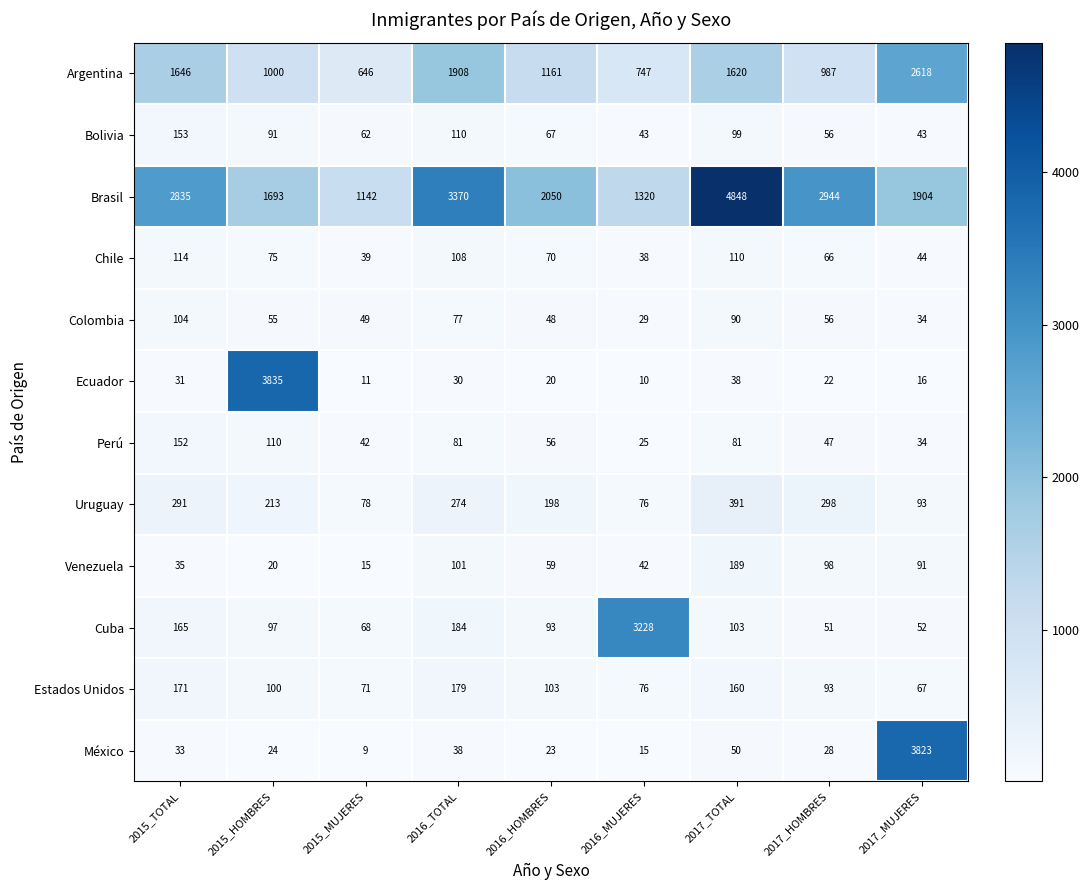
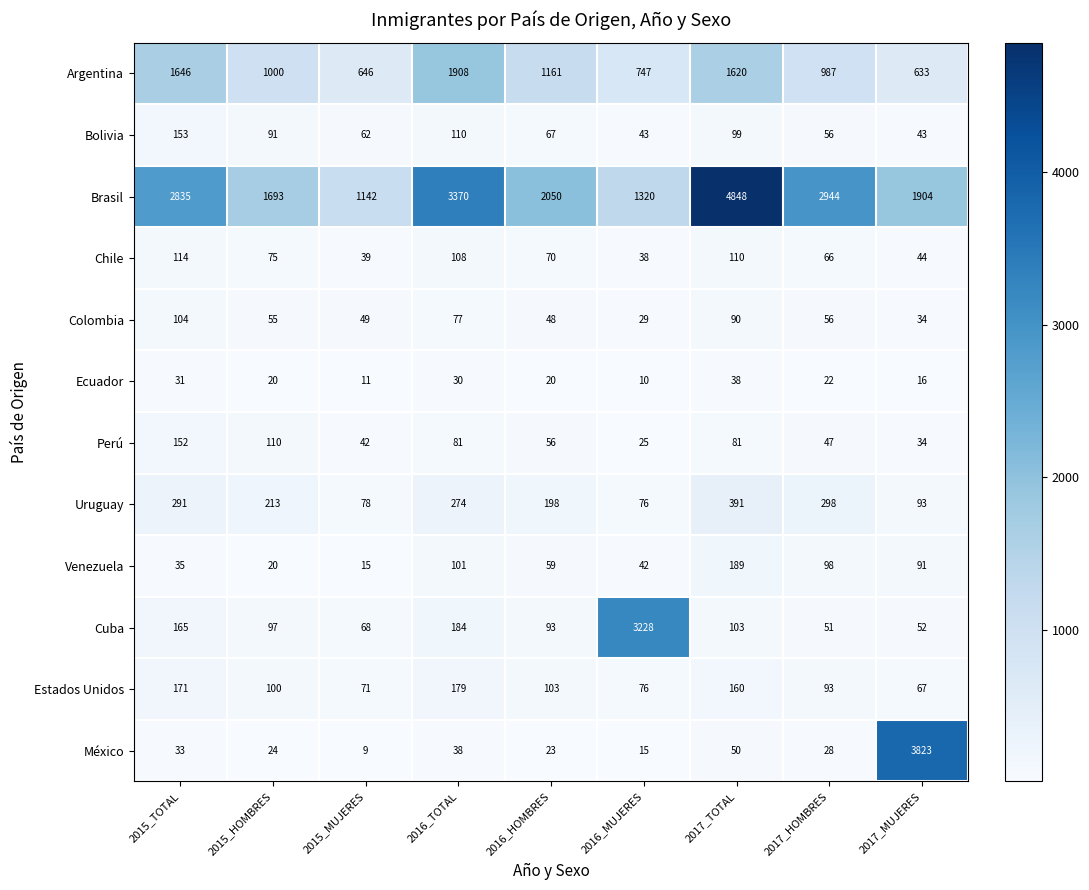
  {
    "Argentina": {
      "2015_TOTAL": 1646,
      "2015_HOMBRES": 1000,
      "2015_MUJERES": 646,
      "2016_TOTAL": 1908,
      "2016_HOMBRES": 1161,
      "2016_MUJERES": 747,
      "2017_TOTAL": 1620,
      "2017_HOMBRES": 987,
-     "2017_MUJERES": 2618
+     "2017_MUJERES": 633
    },
    "Bolivia": {
      "2015_TOTAL": 153,
      "2015_HOMBRES": 91,
      "2015_MUJERES": 62,
      "2016_TOTAL": 110,
      "2016_HOMBRES": 67,
      "2016_MUJERES": 43,
      "2017_TOTAL": 99,
      "2017_HOMBRES": 56,
      "2017_MUJERES": 43
    },
    "Brasil": {
      "2015_TOTAL": 2835,
      "2015_HOMBRES": 1693,
      "2015_MUJERES": 1142,
      "2016_TOTAL": 3370,
      "2016_HOMBRES": 2050,
      "2016_MUJERES": 1320,
      "2017_TOTAL": 4848,
      "2017_HOMBRES": 2944,
      "2017_MUJERES": 1904
    },
    "Chile": {
      "2015_TOTAL": 114,
      "2015_HOMBRES": 75,
      "2015_MUJERES": 39,
      "2016_TOTAL": 108,
      "2016_HOMBRES": 70,
      "2016_MUJERES": 38,
      "2017_TOTAL": 110,
      "2017_HOMBRES": 66,
      "2017_MUJERES": 44
    },
    "Colombia": {
      "2015_TOTAL": 104,
      "2015_HOMBRES": 55,
      "2015_MUJERES": 49,
      "2016_TOTAL": 77,
      "2016_HOMBRES": 48,
      "2016_MUJERES": 29,
      "2017_TOTAL": 90,
      "2017_HOMBRES": 56,
      "2017_MUJERES": 34
    },
    "Ecuador": {
      "2015_TOTAL": 31,
-     "2015_HOMBRES": 3835,
+     "2015_HOMBRES": 20,
      "2015_MUJERES": 11,
      "2016_TOTAL": 30,
      "2016_HOMBRES": 20,
      "2016_MUJERES": 10,
      "2017_TOTAL": 38,
      "2017_HOMBRES": 22,
      "2017_MUJERES": 16
    },
    "Perú": {
      "2015_TOTAL": 152,
      "2015_HOMBRES": 110,
      "2015_MUJERES": 42,
      "2016_TOTAL": 81,
      "2016_HOMBRES": 56,
      "2016_MUJERES": 25,
      "2017_TOTAL": 81,
      "2017_HOMBRES": 47,
      "2017_MUJERES": 34
    },
    "Uruguay": {
      "2015_TOTAL": 291,
      "2015_HOMBRES": 213,
      "2015_MUJERES": 78,
      "2016_TOTAL": 274,
      "2016_HOMBRES": 198,
      "2016_MUJERES": 76,
      "2017_TOTAL": 391,
      "2017_HOMBRES": 298,
      "2017_MUJERES": 93
    },
    "Venezuela": {
      "2015_TOTAL": 35,
      "2015_HOMBRES": 20,
      "2015_MUJERES": 15,
      "2016_TOTAL": 101,
      "2016_HOMBRES": 59,
      "2016_MUJERES": 42,
      "2017_TOTAL": 189,
      "2017_HOMBRES": 98,
      "2017_MUJERES": 91
    },
    "Cuba": {
      "2015_TOTAL": 165,
      "2015_HOMBRES": 97,
      "2015_MUJERES": 68,
      "2016_TOTAL": 184,
      "2016_HOMBRES": 93,
      "2016_MUJERES": 3228,
      "2017_TOTAL": 103,
      "2017_HOMBRES": 51,
      "2017_MUJERES": 52
    },
    "Estados Unidos": {
      "2015_TOTAL": 171,
      "2015_HOMBRES": 100,
      "2015_MUJERES": 71,
      "2016_TOTAL": 179,
      "2016_HOMBRES": 103,
      "2016_MUJERES": 76,
      "2017_TOTAL": 160,
      "2017_HOMBRES": 93,
      "2017_MUJERES": 67
    },
    "México": {
      "2015_TOTAL": 33,
      "2015_HOMBRES": 24,
      "2015_MUJERES": 9,
      "2016_TOTAL": 38,
      "2016_HOMBRES": 23,
      "2016_MUJERES": 15,
      "2017_TOTAL": 50,
      "2017_HOMBRES": 28,
      "2017_MUJERES": 3823
    }
  }
